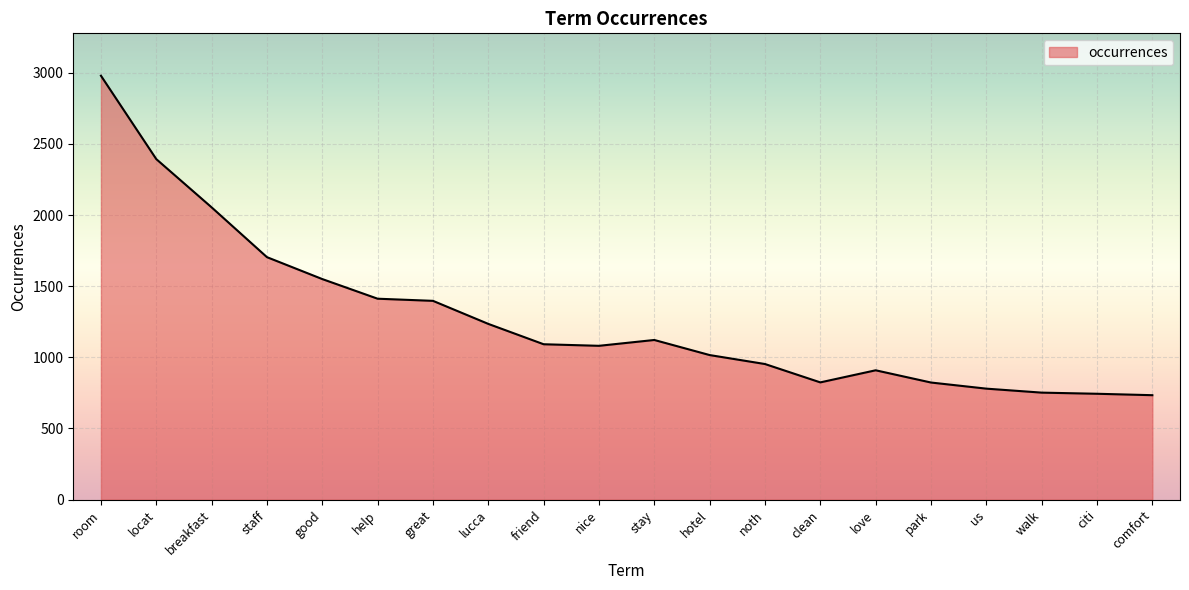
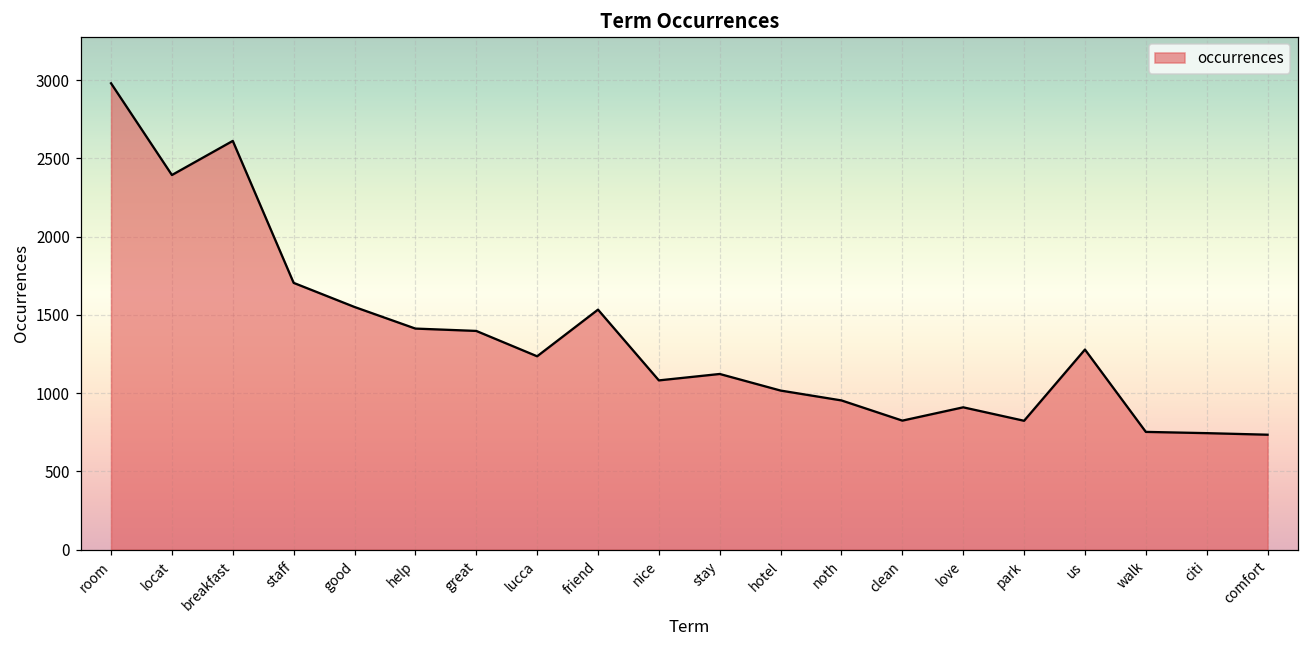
  {
    "room": 2980,
    "locat": 2390,
-   "breakfast": 2050,
+   "breakfast": 2610,
    "staff": 1700,
    "good": 1550,
    "help": 1410,
    "great": 1400,
    "lucca": 1240,
-   "friend": 1090,
+   "friend": 1530,
    "nice": 1080,
    "stay": 1120,
    "hotel": 1020,
    "noth": 950,
    "clean": 820,
    "love": 910,
    "park": 820,
-   "us": 780,
+   "us": 1280,
    "walk": 750,
    "citi": 740,
    "comfort": 730
  }
